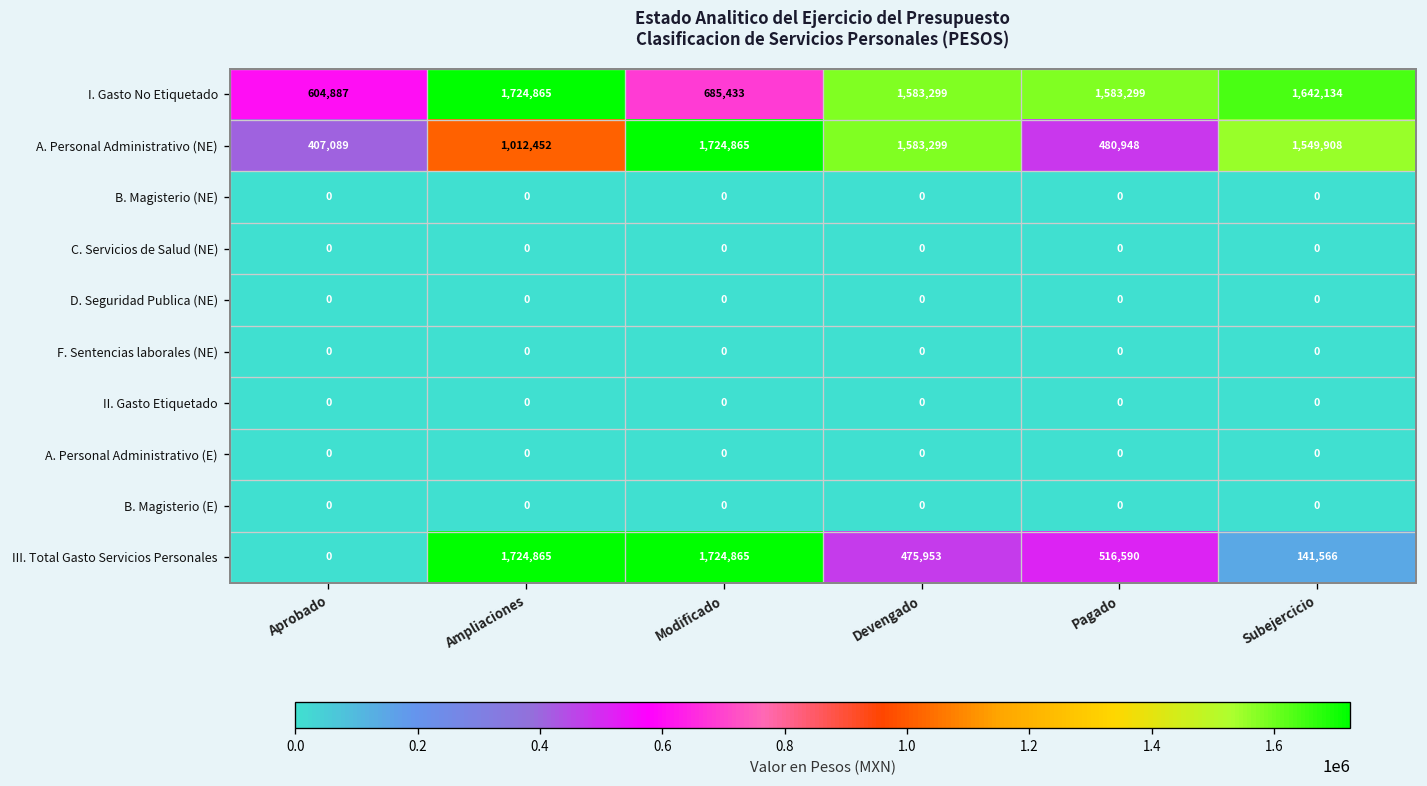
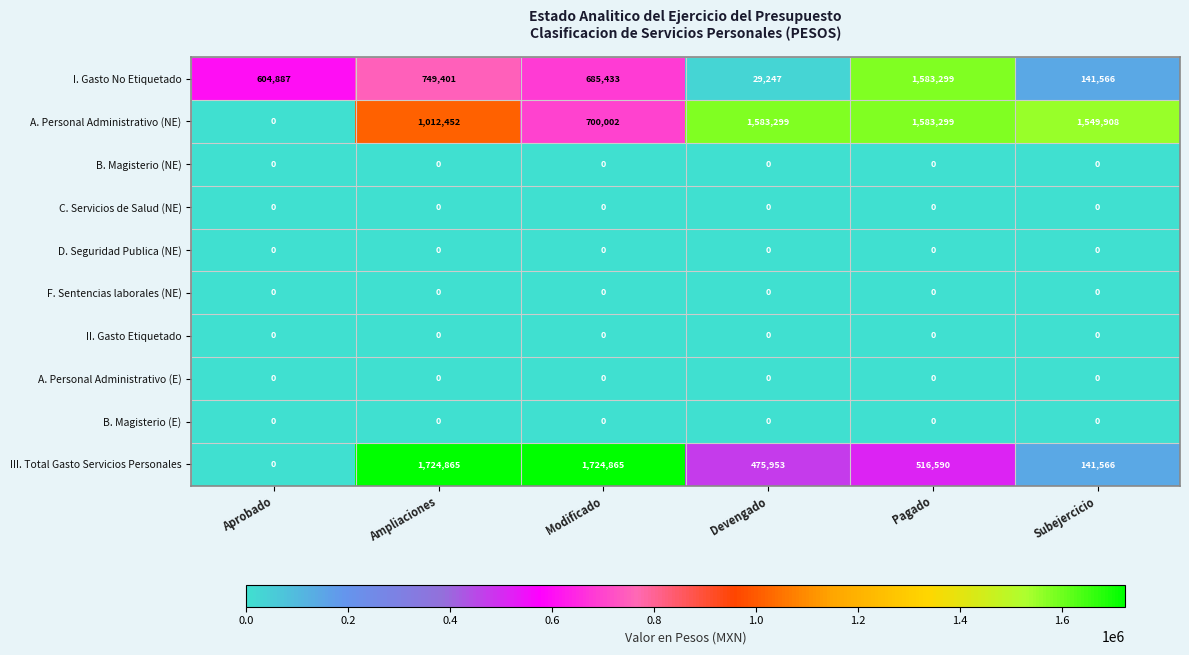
  {
    "I. Gasto No Etiquetado": {
      "Aprobado": "604,887",
-     "Ampliaciones": "1,724,865",
+     "Ampliaciones": "749,401",
      "Modificado": "685,433",
-     "Devengado": "1,583,299",
+     "Devengado": "29,247",
      "Pagado": "1,583,299",
-     "Subejercicio": "1,642,134"
+     "Subejercicio": "141,566"
    },
    "A. Personal Administrativo (NE)": {
-     "Aprobado": "407,089",
+     "Aprobado": "0",
      "Ampliaciones": "1,012,452",
-     "Modificado": "1,724,865",
+     "Modificado": "700,002",
      "Devengado": "1,583,299",
-     "Pagado": "480,948",
+     "Pagado": "1,583,299",
      "Subejercicio": "1,549,908"
    },
    "B. Magisterio (NE)": {
      "Aprobado": "0",
      "Ampliaciones": "0",
      "Modificado": "0",
      "Devengado": "0",
      "Pagado": "0",
      "Subejercicio": "0"
    },
    "C. Servicios de Salud (NE)": {
      "Aprobado": "0",
      "Ampliaciones": "0",
      "Modificado": "0",
      "Devengado": "0",
      "Pagado": "0",
      "Subejercicio": "0"
    },
    "D. Seguridad Publica (NE)": {
      "Aprobado": "0",
      "Ampliaciones": "0",
      "Modificado": "0",
      "Devengado": "0",
      "Pagado": "0",
      "Subejercicio": "0"
    },
    "F. Sentencias laborales (NE)": {
      "Aprobado": "0",
      "Ampliaciones": "0",
      "Modificado": "0",
      "Devengado": "0",
      "Pagado": "0",
      "Subejercicio": "0"
    },
    "II. Gasto Etiquetado": {
      "Aprobado": "0",
      "Ampliaciones": "0",
      "Modificado": "0",
      "Devengado": "0",
      "Pagado": "0",
      "Subejercicio": "0"
    },
    "A. Personal Administrativo (E)": {
      "Aprobado": "0",
      "Ampliaciones": "0",
      "Modificado": "0",
      "Devengado": "0",
      "Pagado": "0",
      "Subejercicio": "0"
    },
    "B. Magisterio (E)": {
      "Aprobado": "0",
      "Ampliaciones": "0",
      "Modificado": "0",
      "Devengado": "0",
      "Pagado": "0",
      "Subejercicio": "0"
    },
    "III. Total Gasto Servicios Personales": {
      "Aprobado": "0",
      "Ampliaciones": "1,724,865",
      "Modificado": "1,724,865",
      "Devengado": "475,953",
      "Pagado": "516,590",
      "Subejercicio": "141,566"
    }
  }
